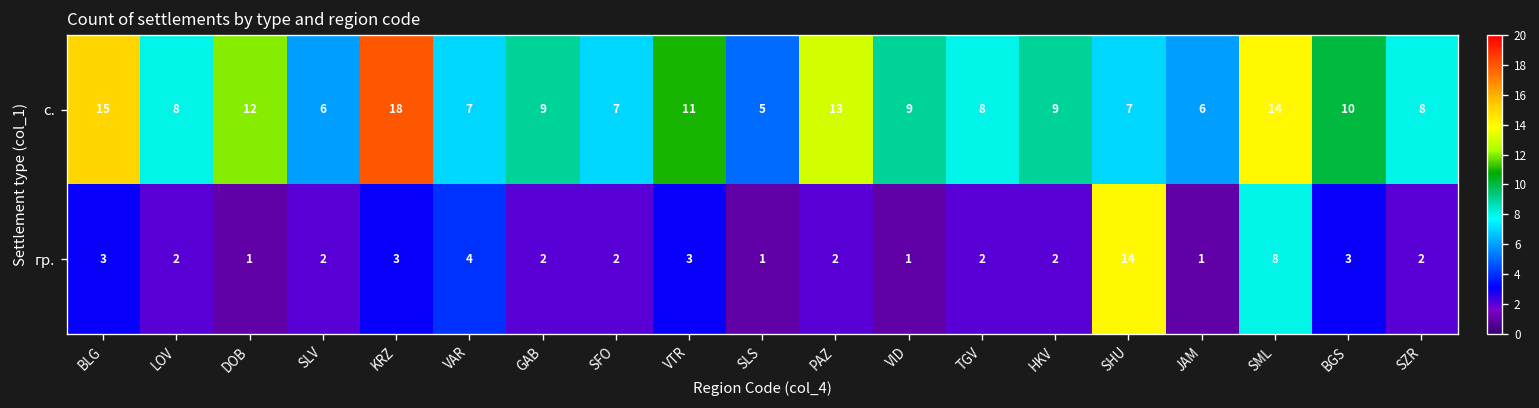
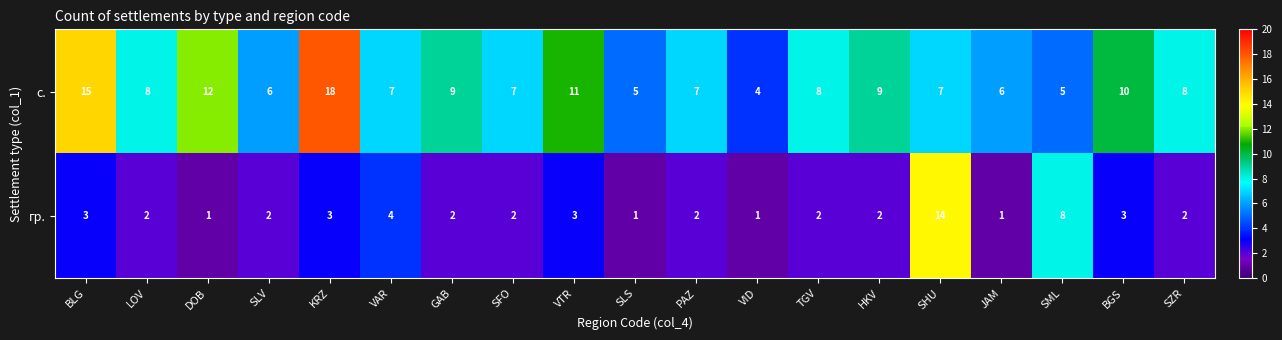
  {
    "с.": {
      "BLG": 15,
      "LOV": 8,
      "DOB": 12,
      "SLV": 6,
      "KRZ": 18,
      "VAR": 7,
      "GAB": 9,
      "SFO": 7,
      "VTR": 11,
      "SLS": 5,
-     "PAZ": 13,
-     "VID": 9,
+     "PAZ": 7,
+     "VID": 4,
      "TGV": 8,
      "HKV": 9,
      "SHU": 7,
      "JAM": 6,
-     "SML": 14,
+     "SML": 5,
      "BGS": 10,
      "SZR": 8
    },
    "гр.": {
      "BLG": 3,
      "LOV": 2,
      "DOB": 1,
      "SLV": 2,
      "KRZ": 3,
      "VAR": 4,
      "GAB": 2,
      "SFO": 2,
      "VTR": 3,
      "SLS": 1,
      "PAZ": 2,
      "VID": 1,
      "TGV": 2,
      "HKV": 2,
      "SHU": 14,
      "JAM": 1,
      "SML": 8,
      "BGS": 3,
      "SZR": 2
    }
  }
